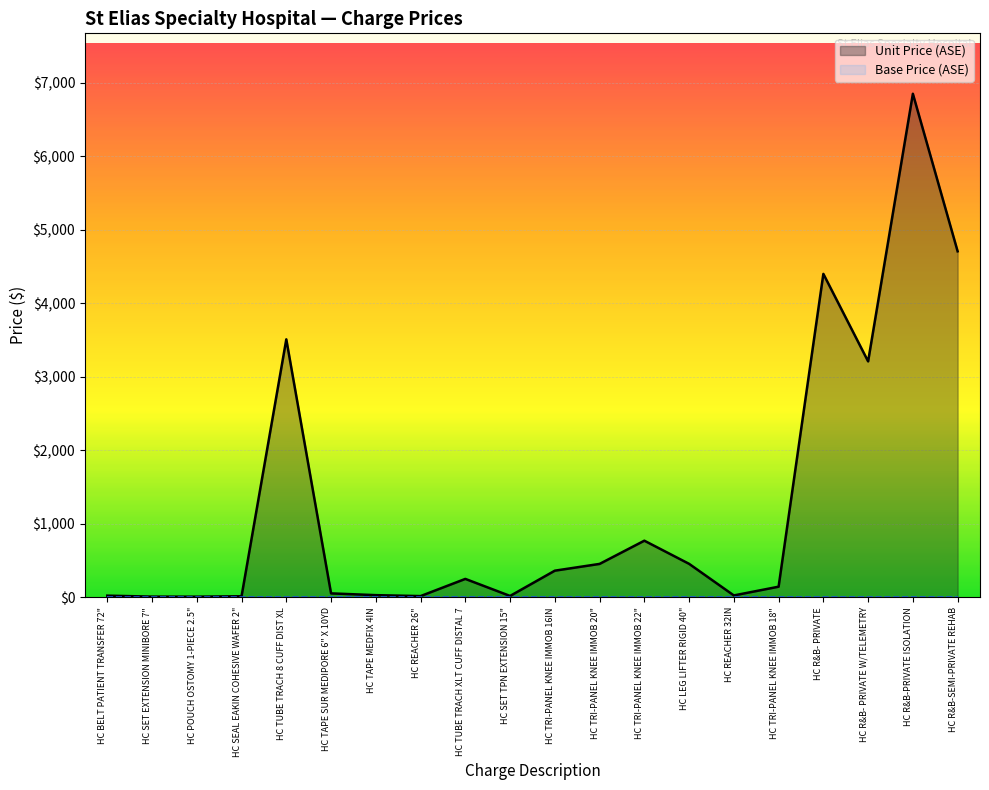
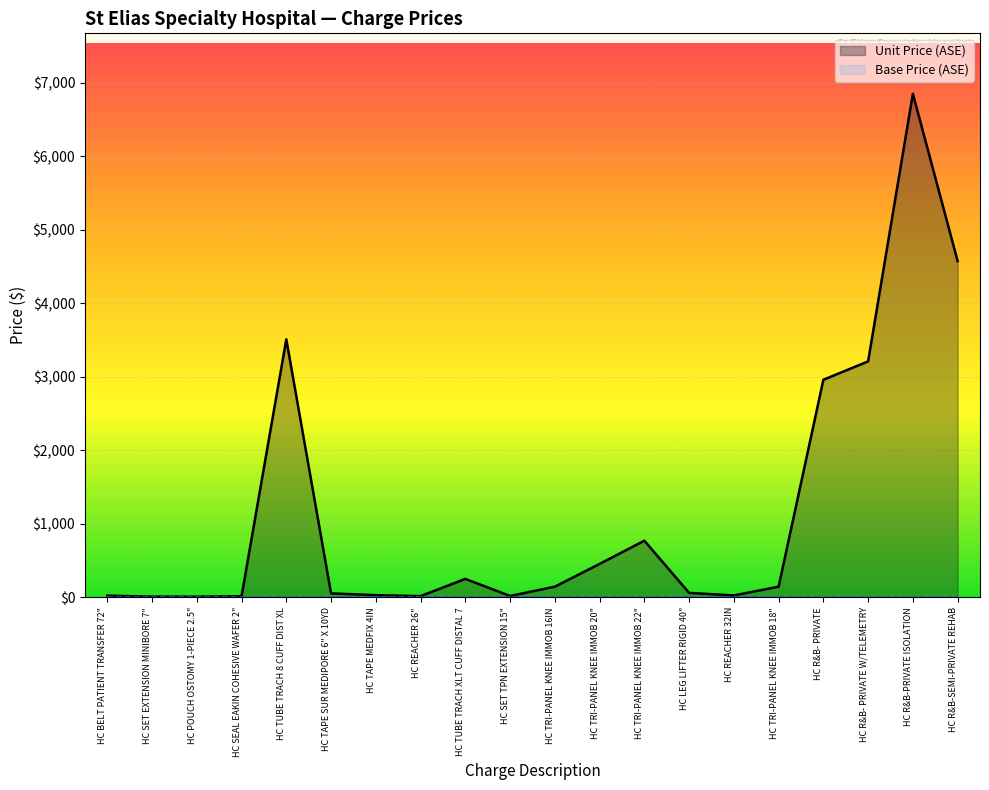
  {
    "Unit Price (ASE)": {
      "HC TUBE TRACH 8 CUFF DIST XL": "$3,500",
      "HC TAPE SUR MEDIPORE 6\" X 10YD": "$100",
      "HC TUBE TRACH XLT CUFF DISTAL 7": "$300",
-     "HC TRI-PANEL KNEE IMMOB 16IN": "$400",
+     "HC TRI-PANEL KNEE IMMOB 16IN": "$100",
      "HC TRI-PANEL KNEE IMMOB 20\"": "$500",
      "HC TRI-PANEL KNEE IMMOB 22\"": "$800",
-     "HC LEG LIFTER RIGID 40\"": "$500",
+     "HC LEG LIFTER RIGID 40\"": "$100",
      "HC TRI-PANEL KNEE IMMOB 18\"": "$100",
-     "HC R&B- PRIVATE": "$4,400",
+     "HC R&B- PRIVATE": "$3,000",
      "HC R&B- PRIVATE W/TELEMETRY": "$3,200",
      "HC R&B-PRIVATE ISOLATION": "$6,900",
-     "HC R&B-SEMI-PRIVATE REHAB": "$4,700"
+     "HC R&B-SEMI-PRIVATE REHAB": "$4,600"
    },
    "Base Price (ASE)": {
      "HC TUBE TRACH 8 CUFF DIST XL": "$0",
      "HC TAPE SUR MEDIPORE 6\" X 10YD": "$0",
      "HC TUBE TRACH XLT CUFF DISTAL 7": "$0",
      "HC TRI-PANEL KNEE IMMOB 16IN": "$0",
      "HC TRI-PANEL KNEE IMMOB 20\"": "$0",
      "HC TRI-PANEL KNEE IMMOB 22\"": "$0",
      "HC LEG LIFTER RIGID 40\"": "$0",
      "HC TRI-PANEL KNEE IMMOB 18\"": "$0",
      "HC R&B- PRIVATE": "$0",
      "HC R&B- PRIVATE W/TELEMETRY": "$0",
      "HC R&B-PRIVATE ISOLATION": "$0",
      "HC R&B-SEMI-PRIVATE REHAB": "$0"
    }
  }
